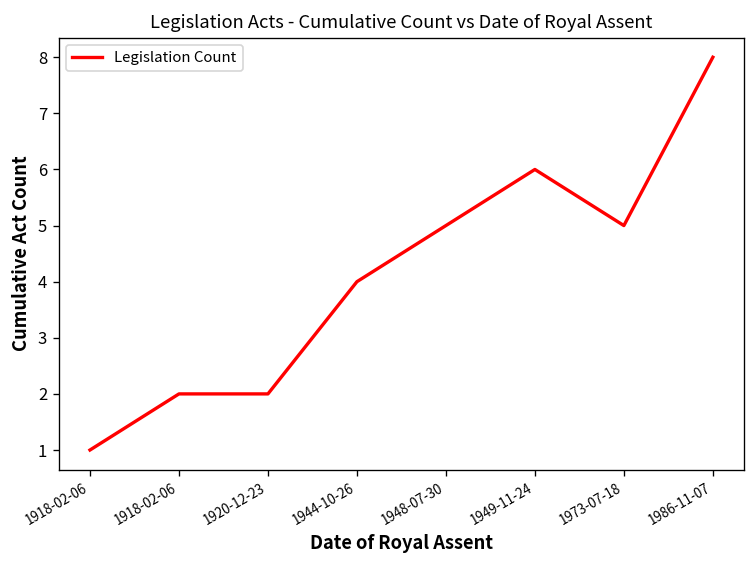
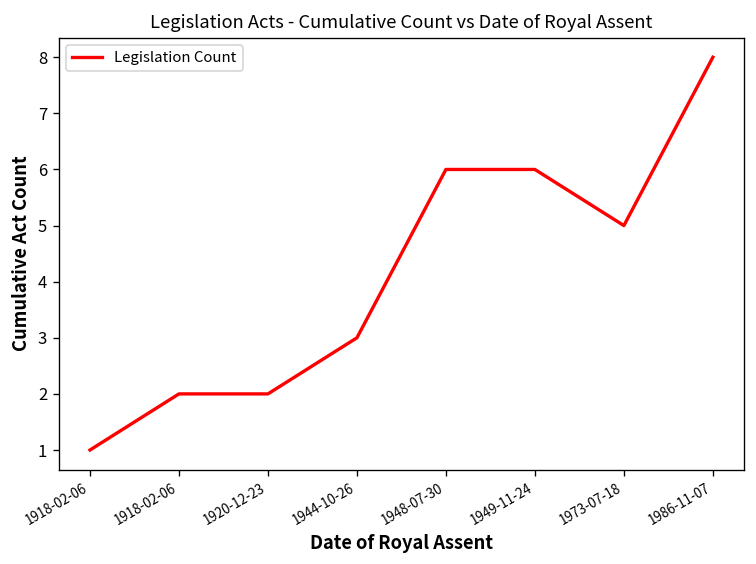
  {
    "1920-12-23": 2,
-   "1944-10-26": 4,
-   "1948-07-30": 5,
+   "1944-10-26": 3,
+   "1948-07-30": 6,
    "1949-11-24": 6,
    "1973-07-18": 5,
    "1986-11-07": 8
  }
